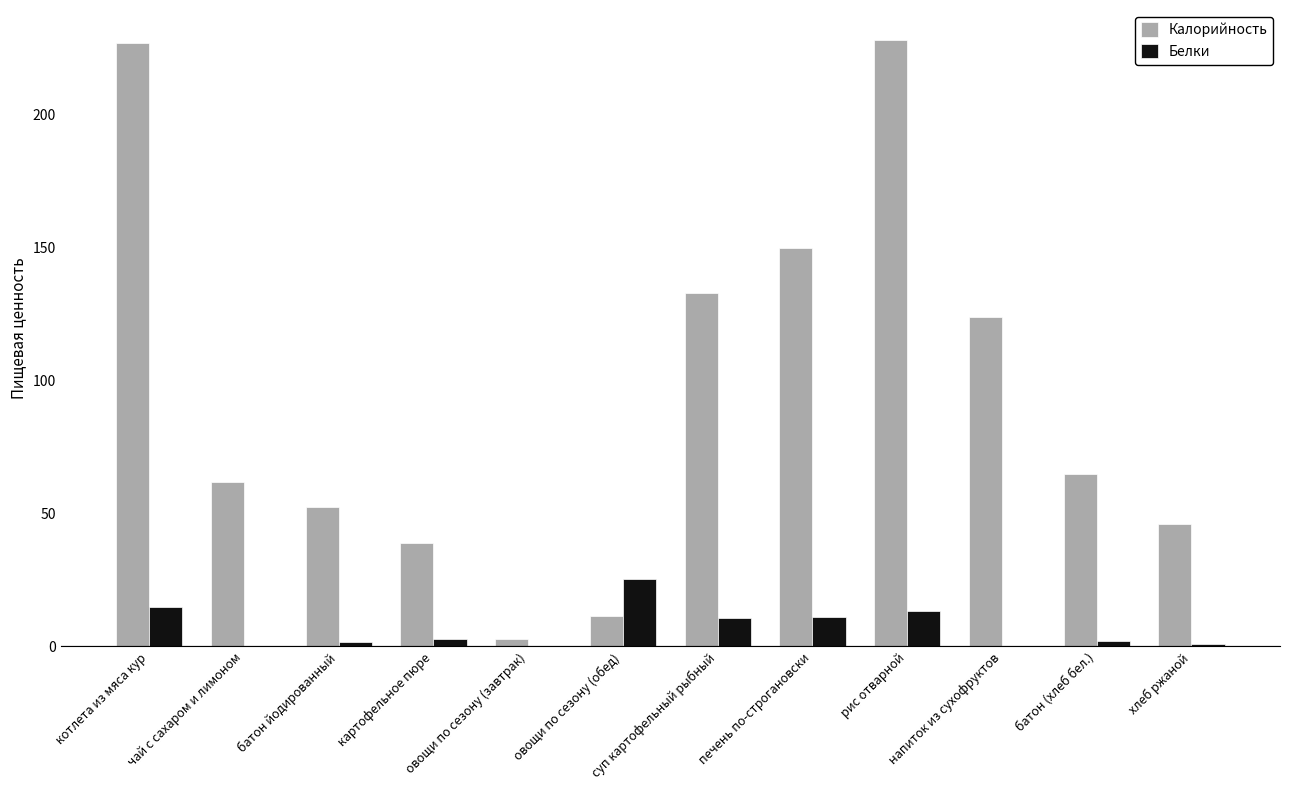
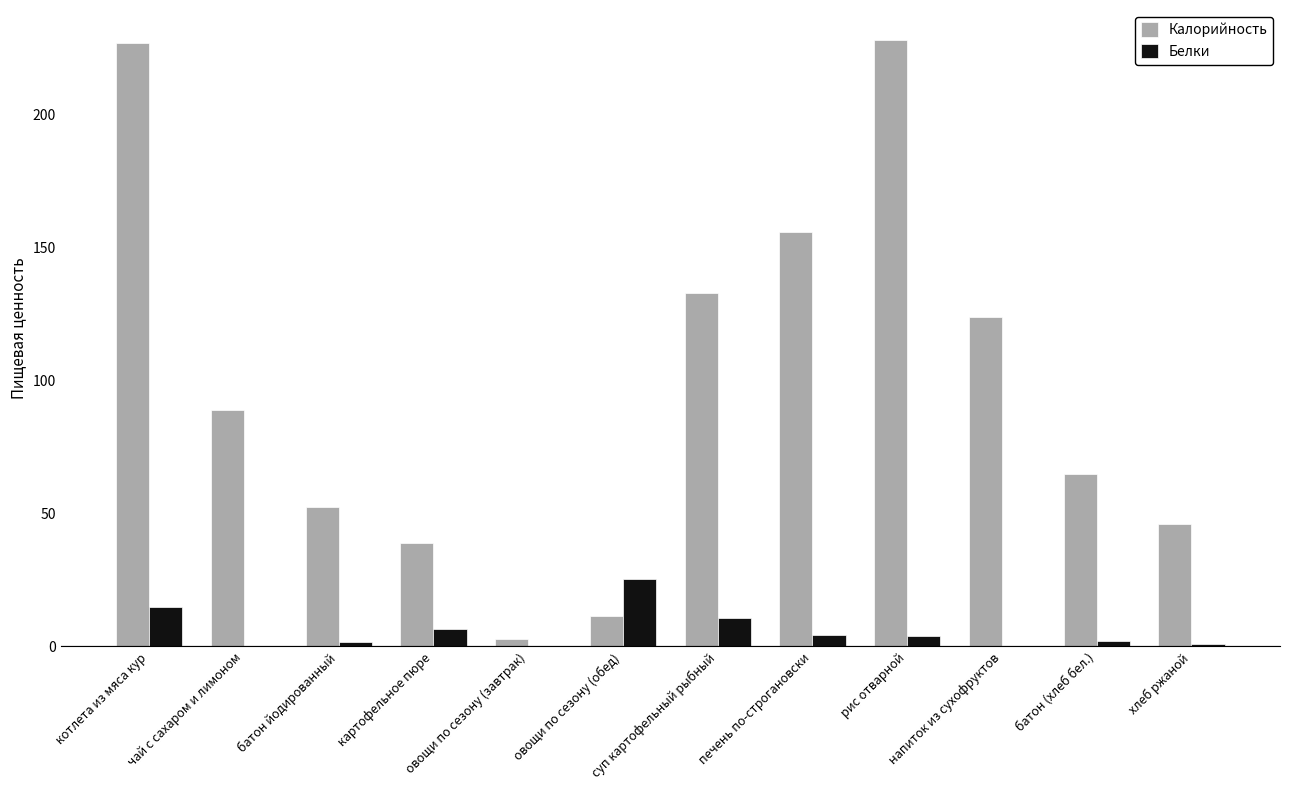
  {
    "Калорийность": {
      "котлета из мяса кур": 227,
-     "чай с сахаром и лимоном": 62,
+     "чай с сахаром и лимоном": 89,
      "батон йодированный": 52,
      "картофельное пюре": 39,
      "овощи по сезону (завтрак)": 3,
      "овощи по сезону (обед)": 12,
      "суп картофельный рыбный": 133,
-     "печень по-строгановски": 150,
+     "печень по-строгановски": 156,
      "рис отварной": 228,
      "напиток из сухофруктов": 124,
      "батон (хлеб бел.)": 65,
      "хлеб ржаной": 46
    },
    "Белки": {
      "котлета из мяса кур": 15,
      "батон йодированный": 2,
-     "картофельное пюре": 3,
+     "картофельное пюре": 7,
      "овощи по сезону (завтрак)": 0,
      "овощи по сезону (обед)": 25,
      "суп картофельный рыбный": 11,
-     "печень по-строгановски": 11,
-     "рис отварной": 14,
+     "печень по-строгановски": 4,
+     "рис отварной": 4,
      "батон (хлеб бел.)": 2,
      "хлеб ржаной": 1
    }
  }
